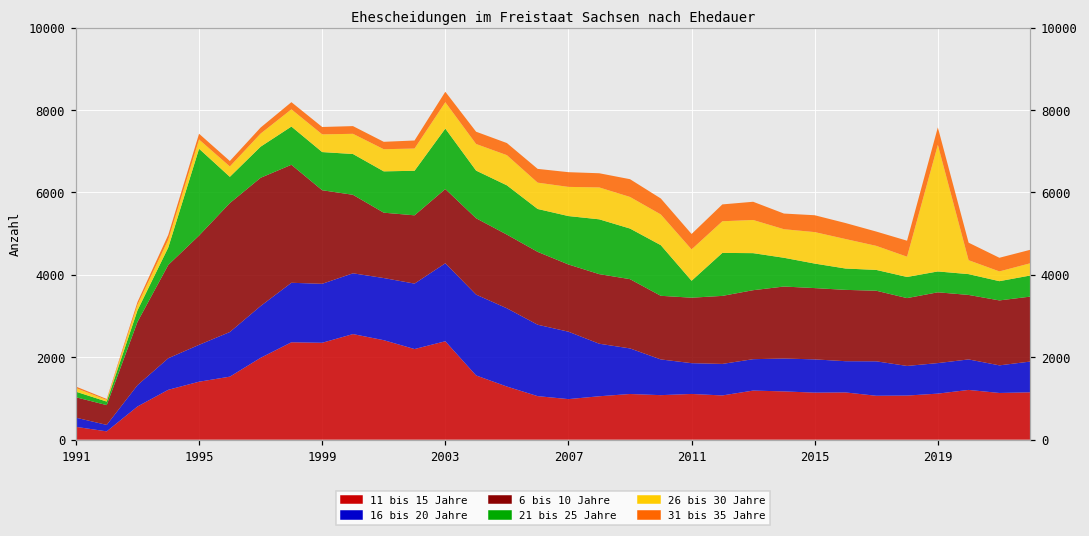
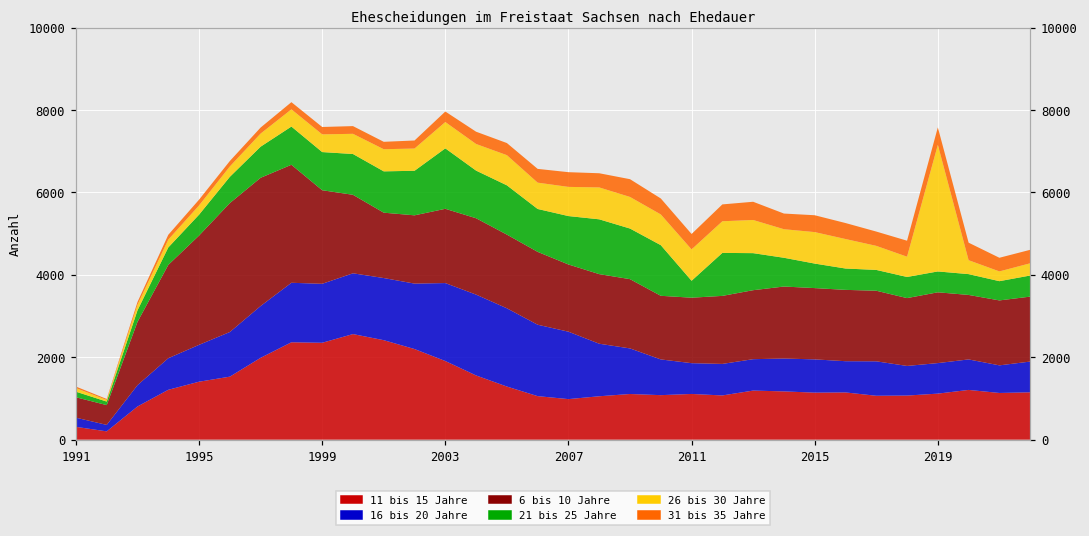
  {
    "11 bis 15 Jahre": {
      "1991": 300,
      "1995": 1400,
      "1999": 2400,
-     "2003": 2400,
+     "2003": 1900,
      "2007": 1000,
      "2011": 1100,
      "2015": 1100,
      "2019": 1100
    },
    "16 bis 20 Jahre": {
      "1991": 200,
      "1995": 900,
      "1999": 1400,
      "2003": 1900,
      "2007": 1600,
      "2011": 700,
      "2015": 800,
      "2019": 700
    },
    "6 bis 10 Jahre": {
      "1991": 500,
      "1995": 2700,
      "1999": 2300,
      "2003": 1800,
      "2007": 1600,
      "2011": 1600,
      "2015": 1700,
      "2019": 1700
    },
    "21 bis 25 Jahre": {
      "1991": 100,
-     "1995": 2100,
+     "1995": 500,
      "1999": 900,
      "2003": 1500,
      "2007": 1200,
      "2011": 400,
      "2015": 600,
      "2019": 500
    },
    "26 bis 30 Jahre": {
      "1995": 200,
      "1999": 400,
      "2003": 600,
      "2007": 700,
      "2011": 800,
      "2015": 800,
      "2019": 3100
    },
    "31 bis 35 Jahre": {
      "1995": 100,
      "1999": 200,
      "2003": 300,
      "2007": 400,
      "2011": 400,
      "2015": 400,
      "2019": 400
    }
  }
